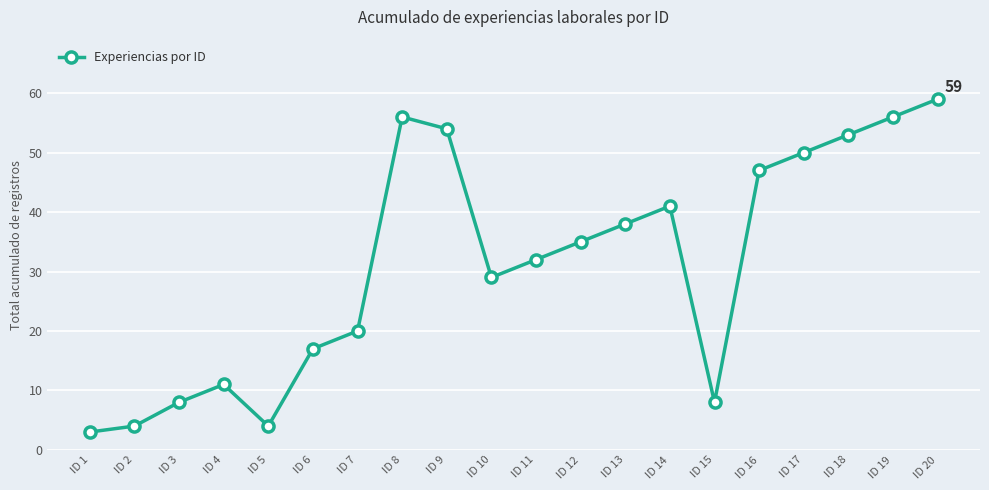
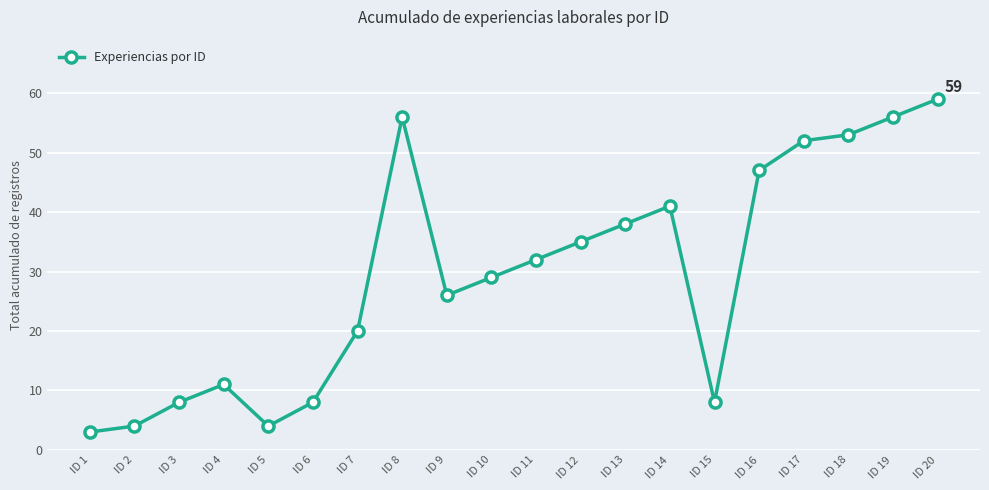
  {
    "ID 1": 3,
    "ID 2": 4,
    "ID 3": 8,
    "ID 4": 11,
    "ID 5": 4,
-   "ID 6": 17,
+   "ID 6": 8,
    "ID 7": 20,
    "ID 8": 56,
-   "ID 9": 54,
+   "ID 9": 26,
    "ID 10": 29,
    "ID 11": 32,
    "ID 12": 35,
    "ID 13": 38,
    "ID 14": 41,
    "ID 15": 8,
    "ID 16": 47,
-   "ID 17": 50,
+   "ID 17": 52,
    "ID 18": 53,
    "ID 19": 56
  }
